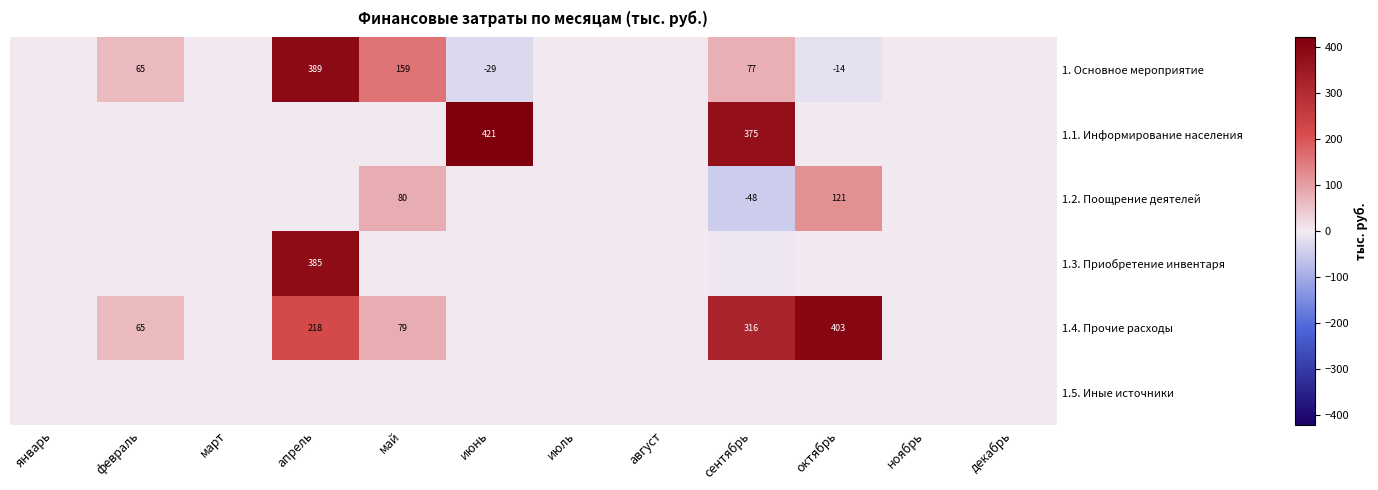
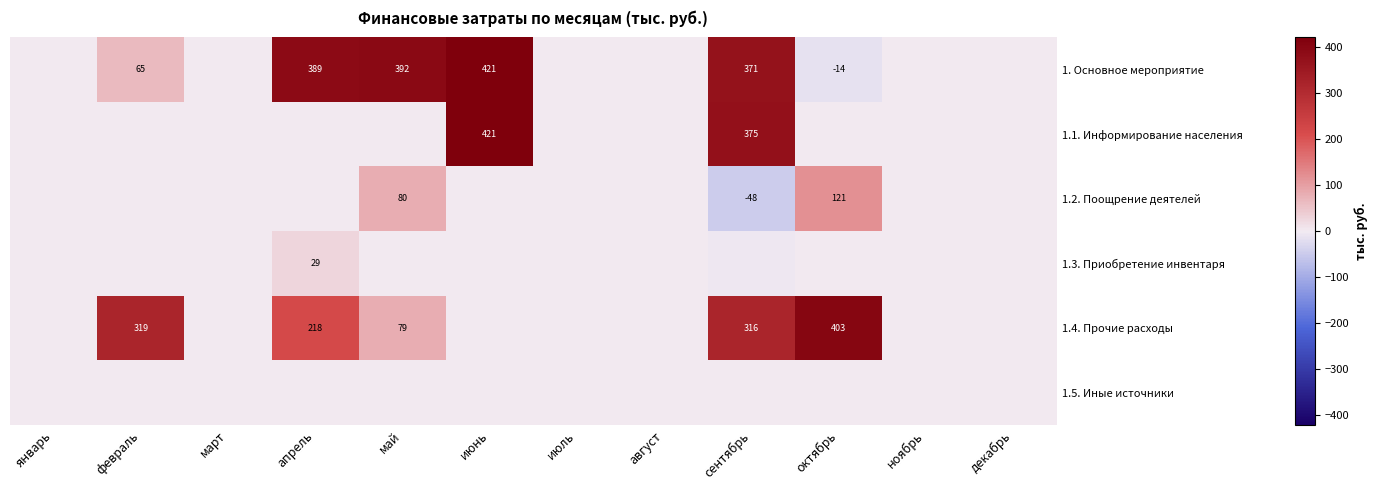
  {
    "1. Основное мероприятие": {
      "февраль": 65,
      "апрель": 389,
-     "май": 159,
-     "июнь": -29,
-     "сентябрь": 77,
+     "май": 392,
+     "июнь": 421,
+     "сентябрь": 371,
      "октябрь": -14
    },
    "1.1. Информирование населения": {
      "июнь": 421,
      "сентябрь": 375
    },
    "1.2. Поощрение деятелей": {
      "май": 80,
      "сентябрь": -48,
      "октябрь": 121
    },
    "1.3. Приобретение инвентаря": {
-     "апрель": 385
+     "апрель": 29
    },
    "1.4. Прочие расходы": {
-     "февраль": 65,
+     "февраль": 319,
      "апрель": 218,
      "май": 79,
      "сентябрь": 316,
      "октябрь": 403
    }
  }
